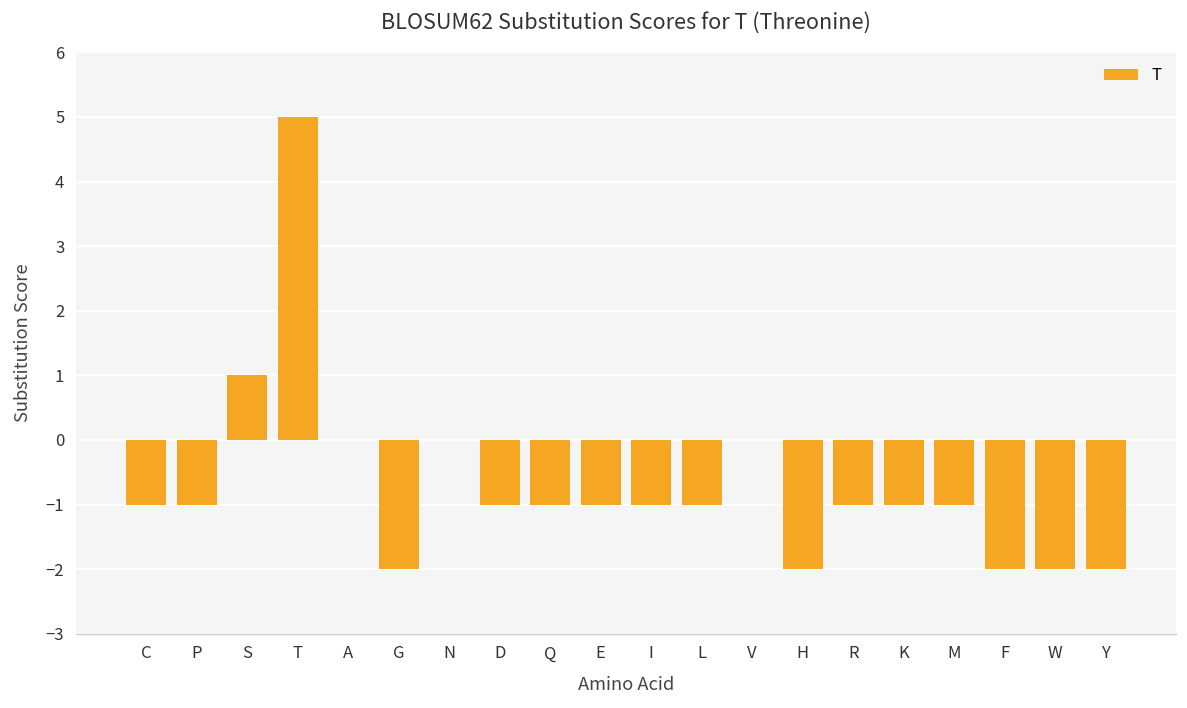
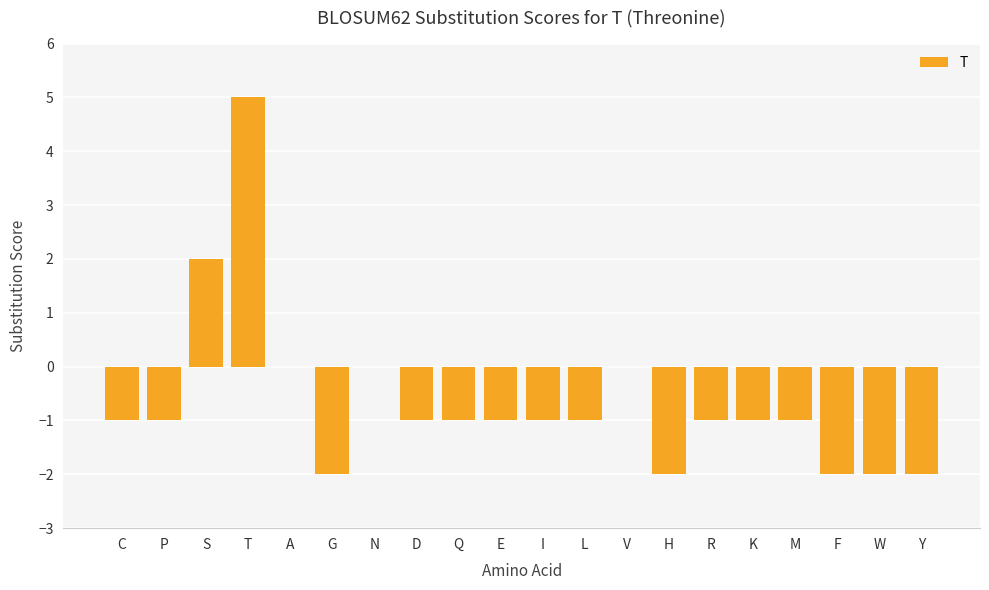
  {
    "C": -1,
    "P": -1,
-   "S": 1,
+   "S": 2,
    "T": 5,
    "A": 0,
    "G": -2,
    "N": 0,
    "D": -1,
    "Q": -1,
    "E": -1,
    "I": -1,
    "L": -1,
    "V": 0,
    "H": -2,
    "R": -1,
    "K": -1,
    "M": -1,
    "F": -2,
    "W": -2,
    "Y": -2
  }
